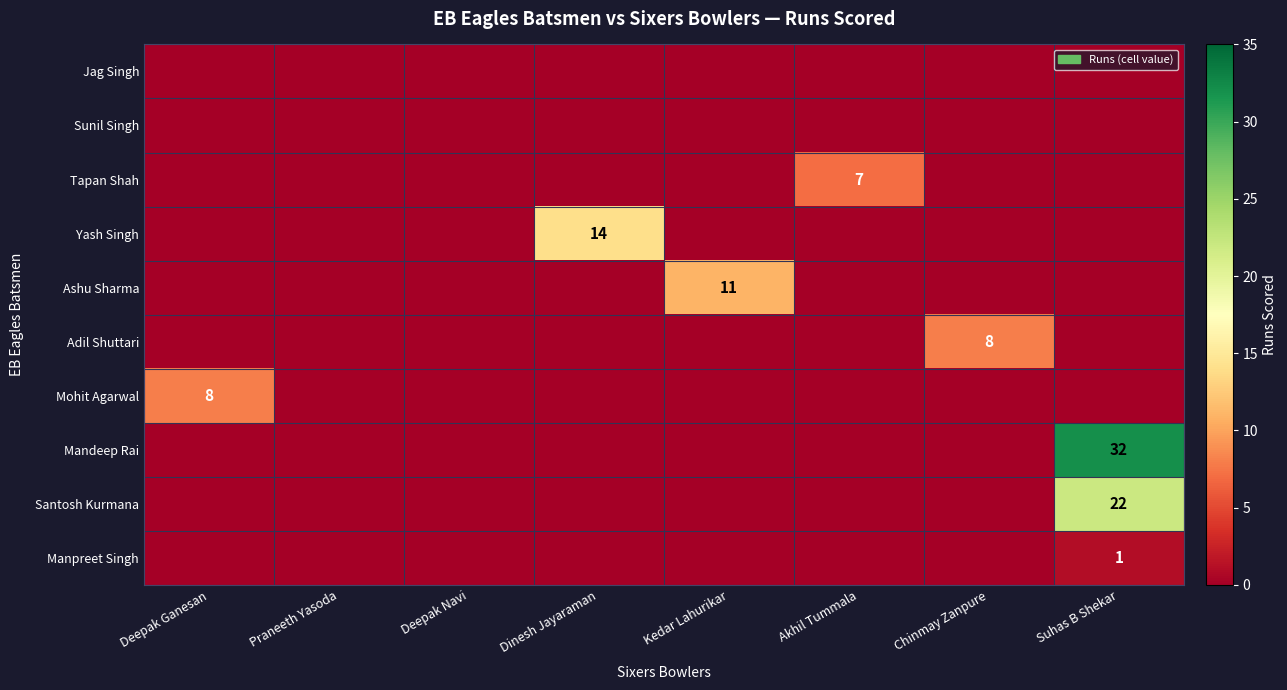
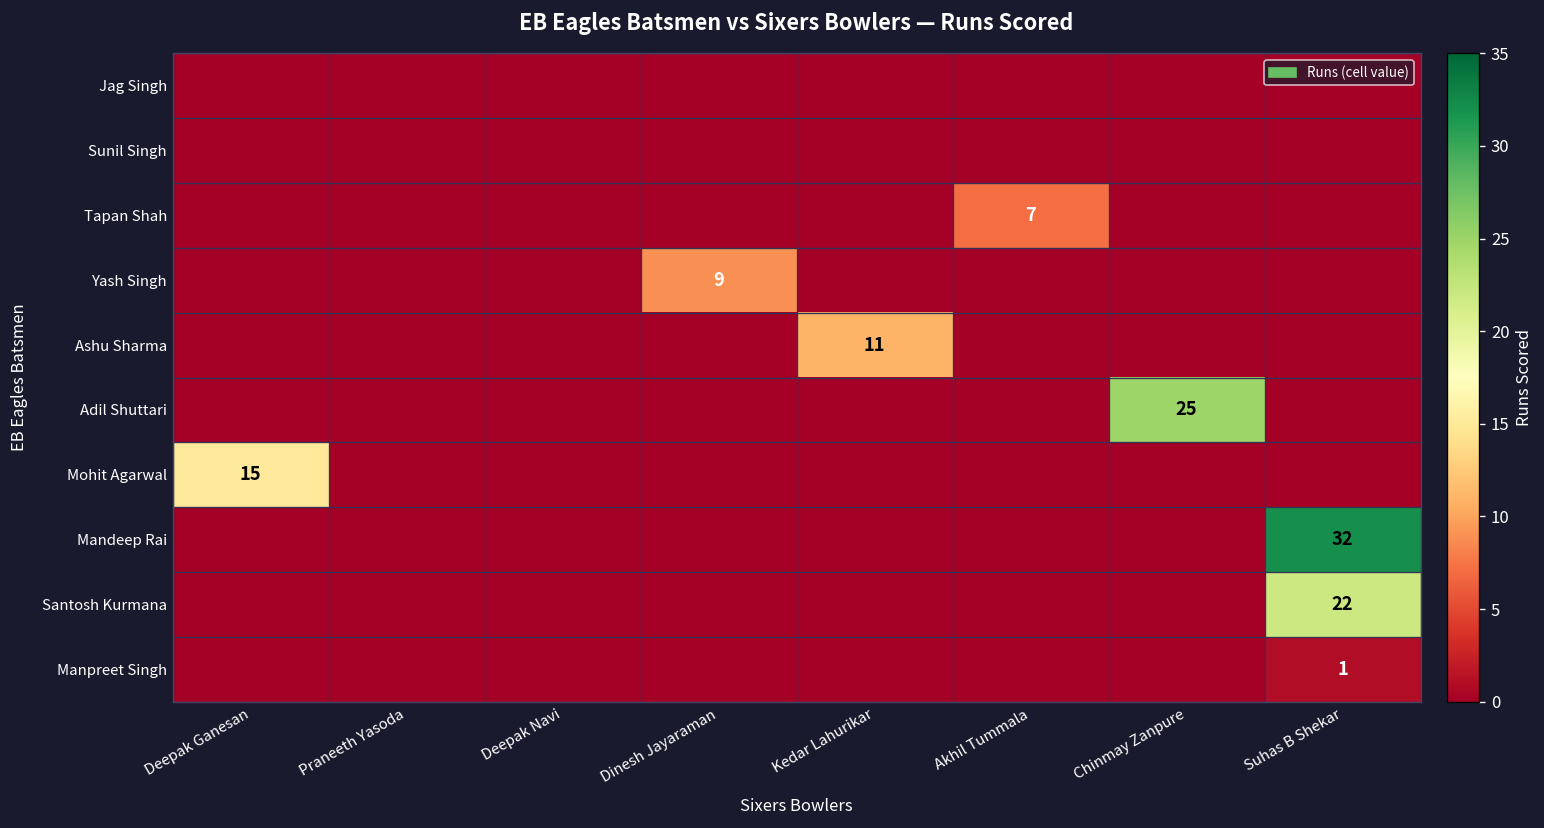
  {
    "Tapan Shah": {
      "Akhil Tummala": 7
    },
    "Yash Singh": {
-     "Dinesh Jayaraman": 14
+     "Dinesh Jayaraman": 9
    },
    "Ashu Sharma": {
      "Kedar Lahurikar": 11
    },
    "Adil Shuttari": {
-     "Chinmay Zanpure": 8
+     "Chinmay Zanpure": 25
    },
    "Mohit Agarwal": {
-     "Deepak Ganesan": 8
+     "Deepak Ganesan": 15
    },
    "Mandeep Rai": {
      "Suhas B Shekar": 32
    },
    "Santosh Kurmana": {
      "Suhas B Shekar": 22
    },
    "Manpreet Singh": {
      "Suhas B Shekar": 1
    }
  }
